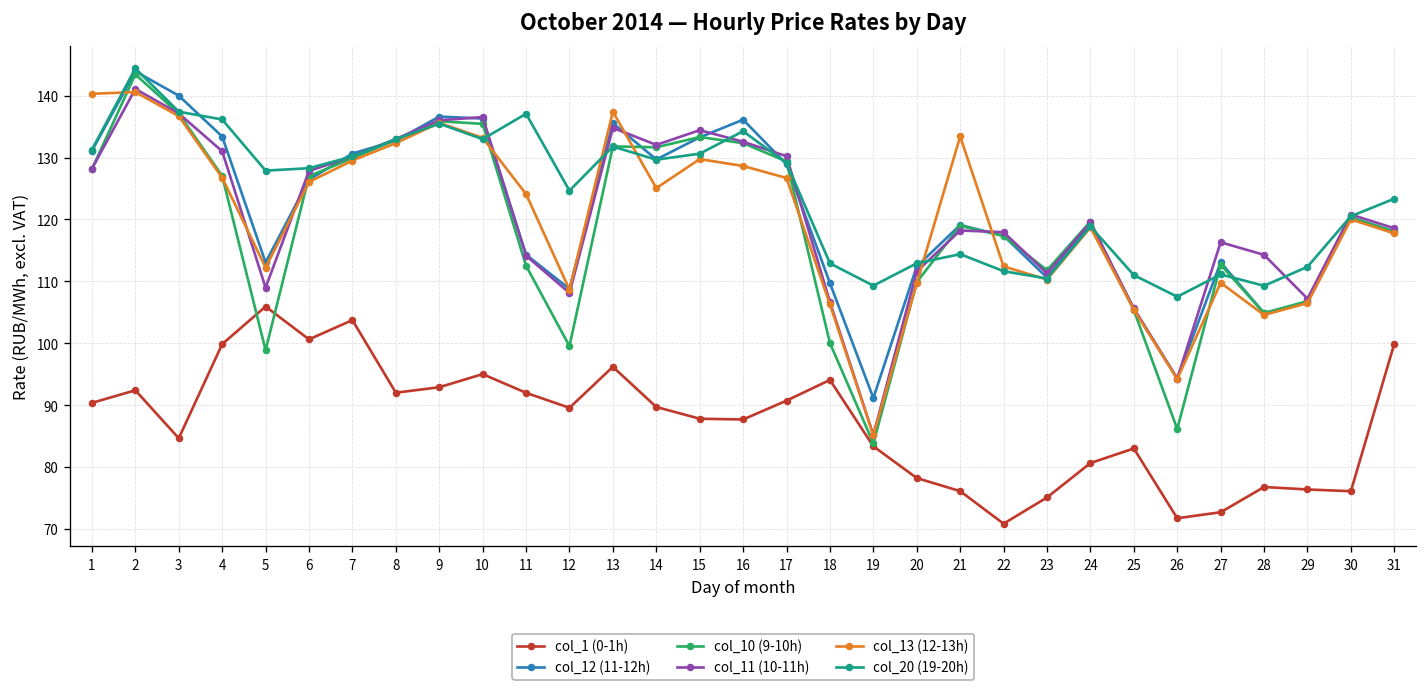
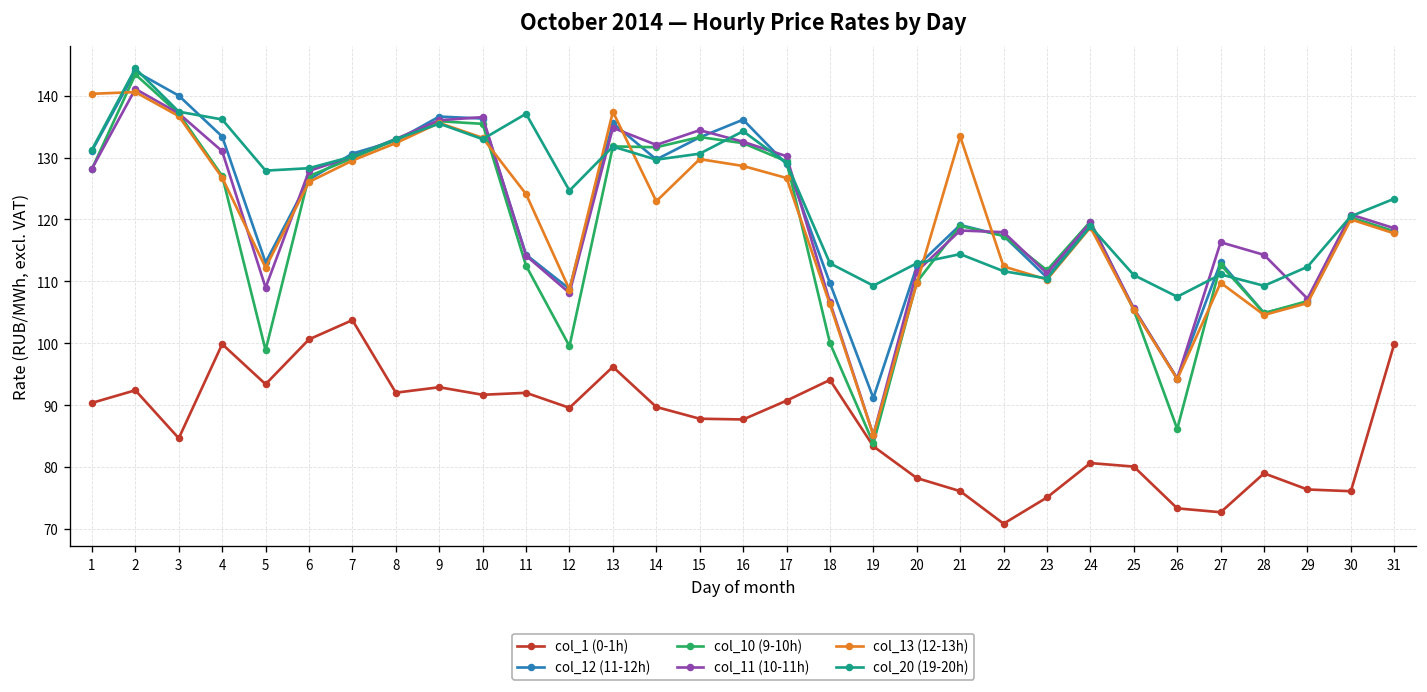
  {
    "col_1 (0-1h)": {
      "1": 90,
      "2": 92,
      "3": 85,
      "4": 100,
-     "5": 106,
+     "5": 93,
      "6": 101,
      "7": 104,
      "8": 92,
      "9": 93,
-     "10": 95,
+     "10": 92,
      "11": 92,
      "12": 90,
      "13": 96,
      "14": 90,
      "15": 88,
      "16": 88,
      "17": 91,
      "18": 94,
      "20": 78,
      "21": 76,
      "22": 71,
      "23": 75,
      "24": 81,
-     "25": 83,
-     "26": 72,
+     "25": 80,
+     "26": 73,
      "27": 73,
-     "28": 77,
+     "28": 79,
      "29": 76,
      "30": 76,
      "31": 100
    },
    "col_12 (11-12h)": {
      "3": 140,
      "4": 133,
      "5": 113,
      "9": 137,
      "13": 136,
      "16": 136,
      "18": 110,
      "19": 91,
      "20": 112
    },
    "col_11 (10-11h)": {
      "2": 141,
      "4": 131,
      "5": 109,
      "12": 108,
      "13": 135,
      "15": 134,
      "17": 130,
      "20": 112,
      "21": 118,
      "22": 118,
      "23": 111,
      "27": 116,
      "28": 114,
      "31": 119
    },
    "col_13 (12-13h)": {
      "1": 140,
      "2": 141,
      "5": 112,
      "11": 124,
      "13": 137,
-     "14": 125,
+     "14": 123,
      "15": 130,
      "16": 129,
      "17": 127,
      "21": 133,
      "22": 112,
      "27": 110
    }
  }
